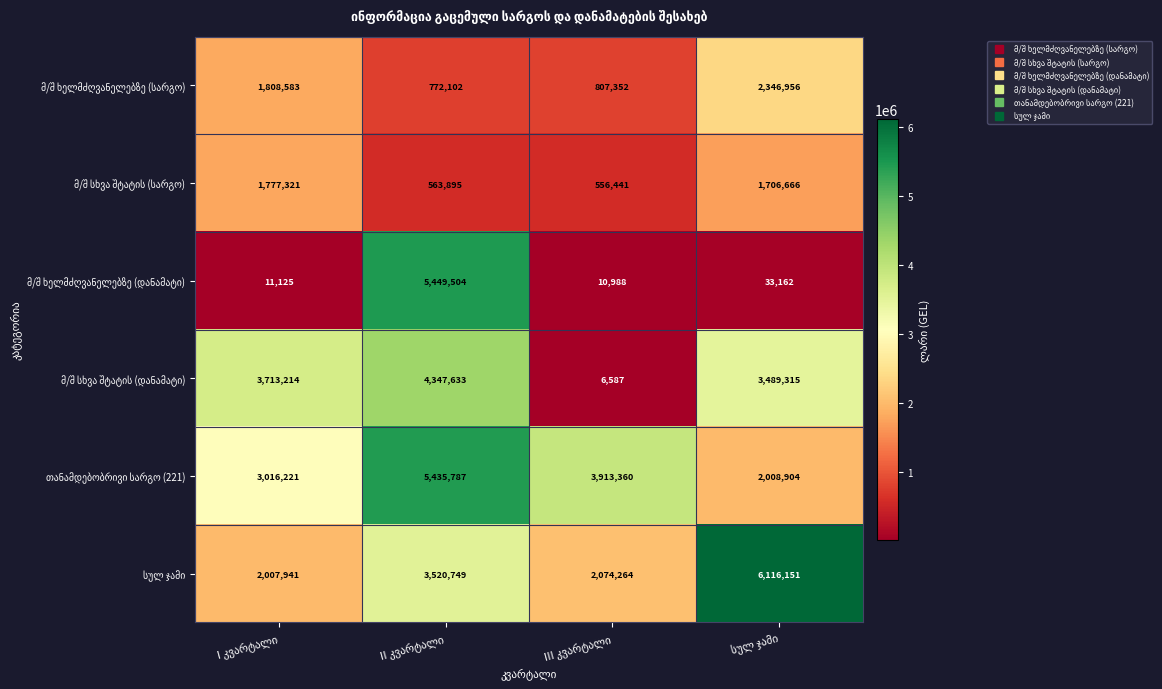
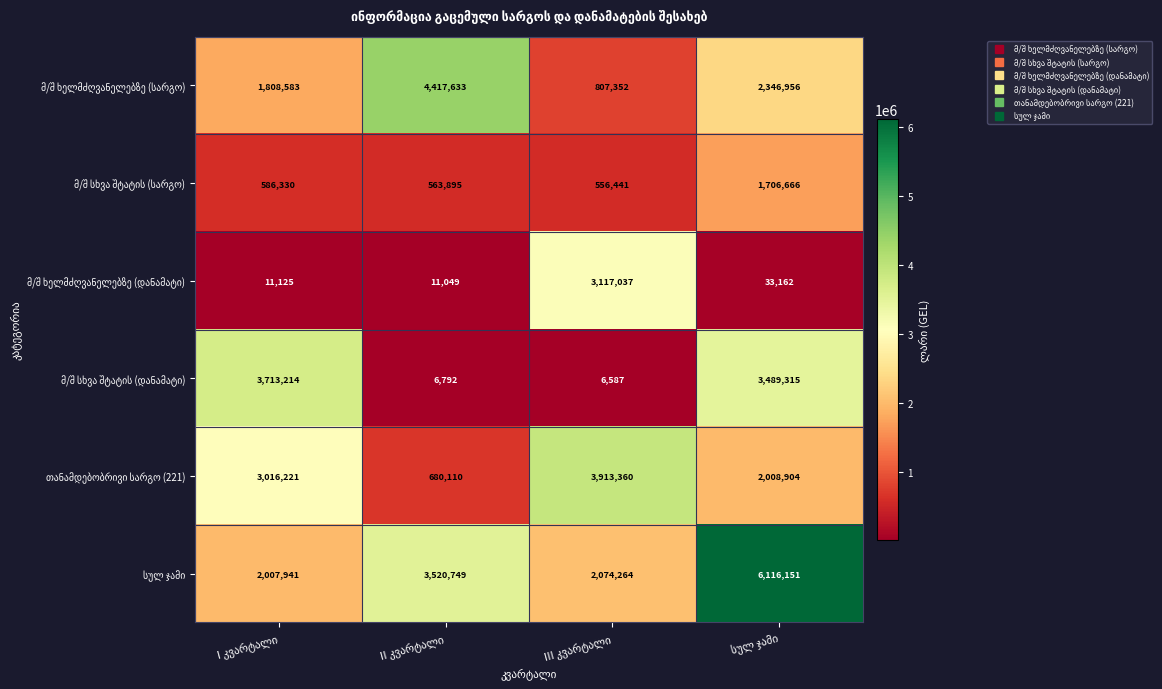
  {
    "მ/შ ხელმძღვანელებზე (სარგო)": {
      "I კვარტალი": "1,808,583",
-     "II კვარტალი": "772,102",
+     "II კვარტალი": "4,417,633",
      "III კვარტალი": "807,352",
      "სულ ჯამი": "2,346,956"
    },
    "მ/შ სხვა შტატის (სარგო)": {
-     "I კვარტალი": "1,777,321",
+     "I კვარტალი": "586,330",
      "II კვარტალი": "563,895",
      "III კვარტალი": "556,441",
      "სულ ჯამი": "1,706,666"
    },
    "მ/შ ხელმძღვანელებზე (დანამატი)": {
      "I კვარტალი": "11,125",
-     "II კვარტალი": "5,449,504",
-     "III კვარტალი": "10,988",
+     "II კვარტალი": "11,049",
+     "III კვარტალი": "3,117,037",
      "სულ ჯამი": "33,162"
    },
    "მ/შ სხვა შტატის (დანამატი)": {
      "I კვარტალი": "3,713,214",
-     "II კვარტალი": "4,347,633",
+     "II კვარტალი": "6,792",
      "III კვარტალი": "6,587",
      "სულ ჯამი": "3,489,315"
    },
    "თანამდებობრივი სარგო (221)": {
      "I კვარტალი": "3,016,221",
-     "II კვარტალი": "5,435,787",
+     "II კვარტალი": "680,110",
      "III კვარტალი": "3,913,360",
      "სულ ჯამი": "2,008,904"
    },
    "სულ ჯამი": {
      "I კვარტალი": "2,007,941",
      "II კვარტალი": "3,520,749",
      "III კვარტალი": "2,074,264",
      "სულ ჯამი": "6,116,151"
    }
  }
